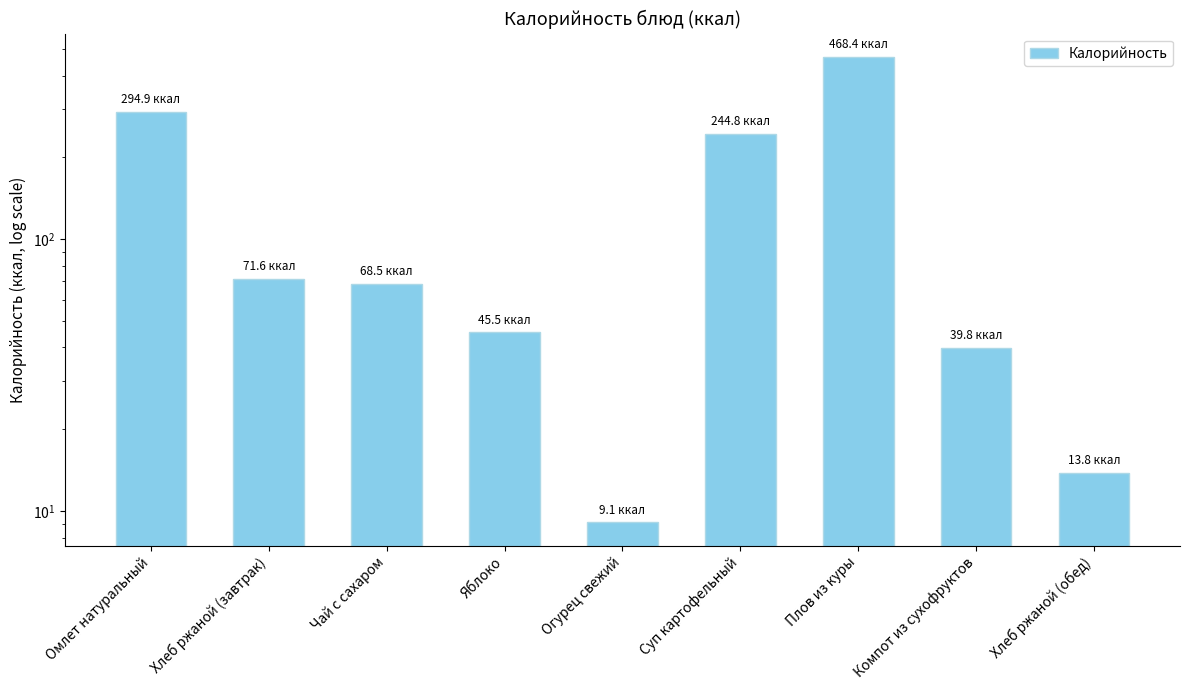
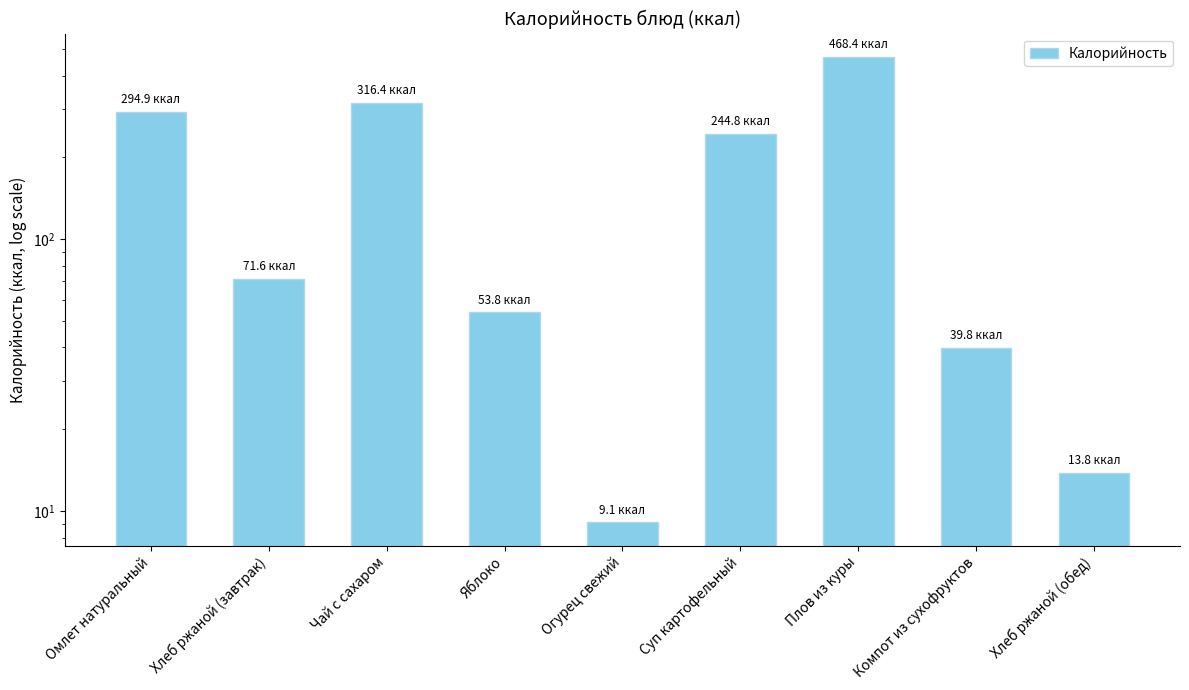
  {
    "Омлет натуральный": 294.9,
    "Хлеб ржаной (завтрак)": 71.6,
-   "Чай с сахаром": 68.5,
-   "Яблоко": 45.5,
+   "Чай с сахаром": 316.4,
+   "Яблоко": 53.8,
    "Огурец свежий": 9.1,
    "Суп картофельный": 244.8,
    "Плов из куры": 468.4,
    "Компот из сухофруктов": 39.8,
    "Хлеб ржаной (обед)": 13.8
  }
